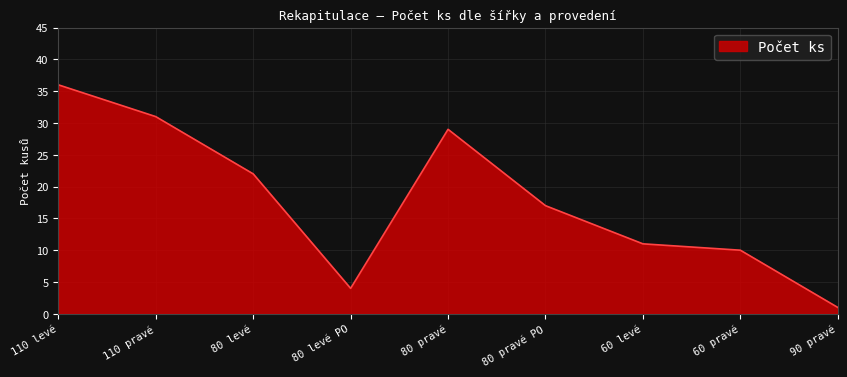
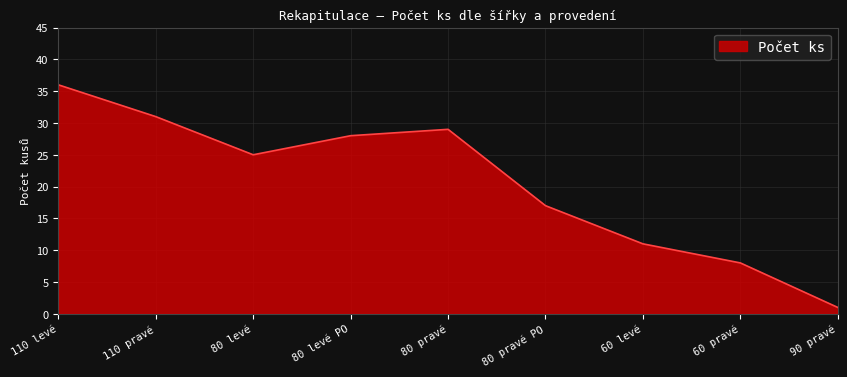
  {
    "110 levé": 36,
    "110 pravé": 31,
-   "80 levé": 22,
-   "80 levé PO": 4,
+   "80 levé": 25,
+   "80 levé PO": 28,
    "80 pravé": 29,
    "80 pravé PO": 17,
    "60 levé": 11,
-   "60 pravé": 10,
+   "60 pravé": 8,
    "90 pravé": 1
  }
